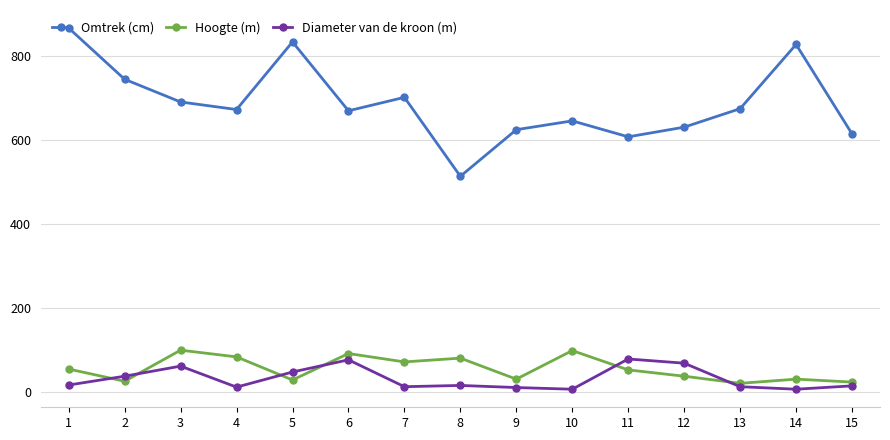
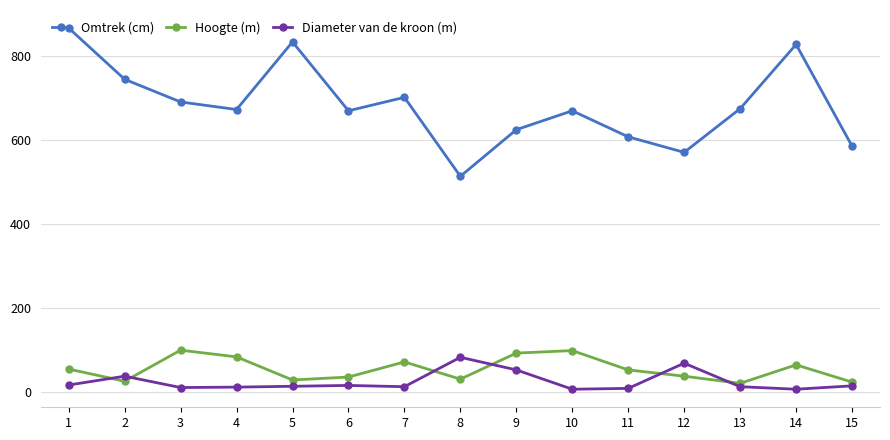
  {
    "Omtrek (cm)": {
      "1": 870,
      "2": 740,
      "3": 690,
      "4": 670,
      "5": 830,
      "6": 670,
      "7": 700,
      "8": 510,
      "9": 620,
-     "10": 650,
+     "10": 670,
      "11": 610,
-     "12": 630,
+     "12": 570,
      "13": 670,
      "14": 830,
-     "15": 610
+     "15": 590
    },
    "Hoogte (m)": {
      "1": 50,
      "2": 30,
      "3": 100,
      "4": 80,
      "5": 30,
-     "6": 90,
+     "6": 40,
      "7": 70,
-     "8": 80,
-     "9": 30,
+     "8": 30,
+     "9": 90,
      "10": 100,
      "11": 50,
      "12": 40,
      "13": 20,
-     "14": 30,
+     "14": 60,
      "15": 20
    },
    "Diameter van de kroon (m)": {
      "1": 20,
      "2": 40,
-     "3": 60,
+     "3": 10,
      "4": 10,
-     "5": 50,
-     "6": 80,
+     "5": 10,
+     "6": 20,
      "7": 10,
-     "8": 20,
-     "9": 10,
+     "8": 80,
+     "9": 50,
      "10": 10,
-     "11": 80,
+     "11": 10,
      "12": 70,
      "13": 10,
      "14": 10,
      "15": 10
    }
  }
